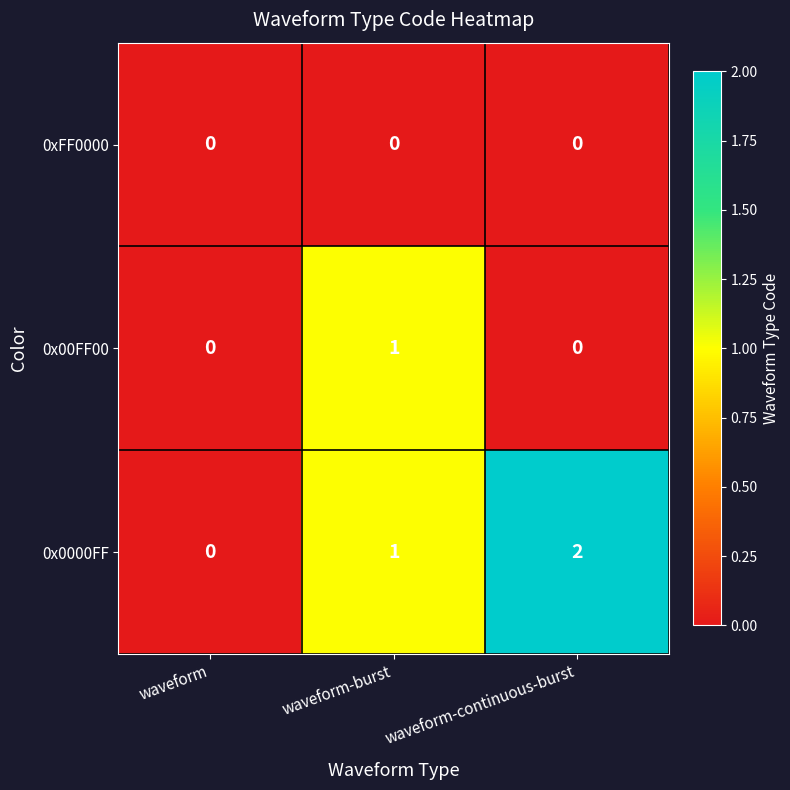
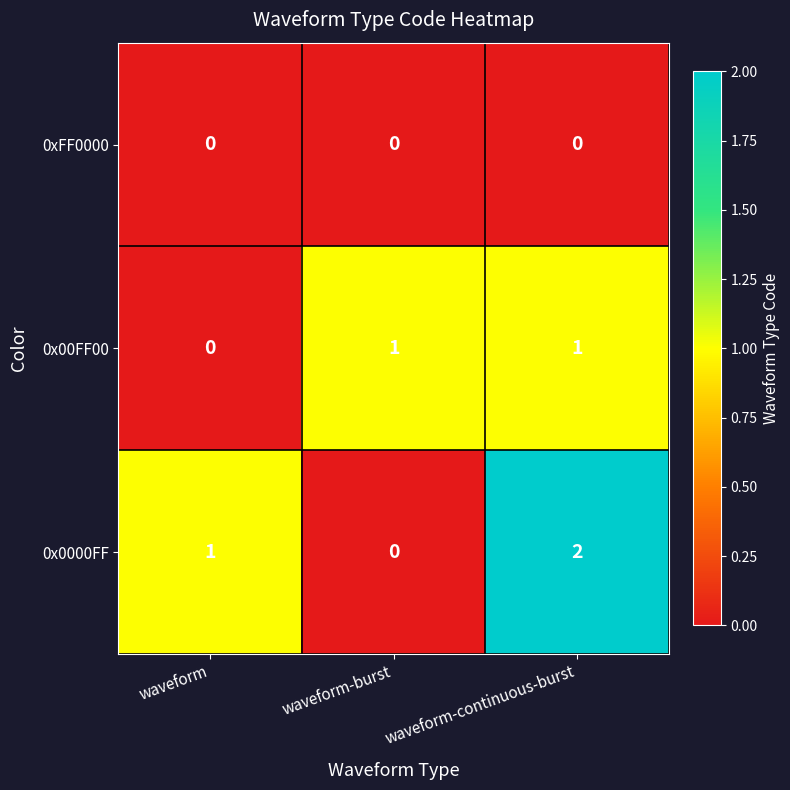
  {
    "0xFF0000": {
      "waveform": 0,
      "waveform-burst": 0,
      "waveform-continuous-burst": 0
    },
    "0x00FF00": {
      "waveform": 0,
      "waveform-burst": 1,
-     "waveform-continuous-burst": 0
+     "waveform-continuous-burst": 1
    },
    "0x0000FF": {
-     "waveform": 0,
-     "waveform-burst": 1,
+     "waveform": 1,
+     "waveform-burst": 0,
      "waveform-continuous-burst": 2
    }
  }
